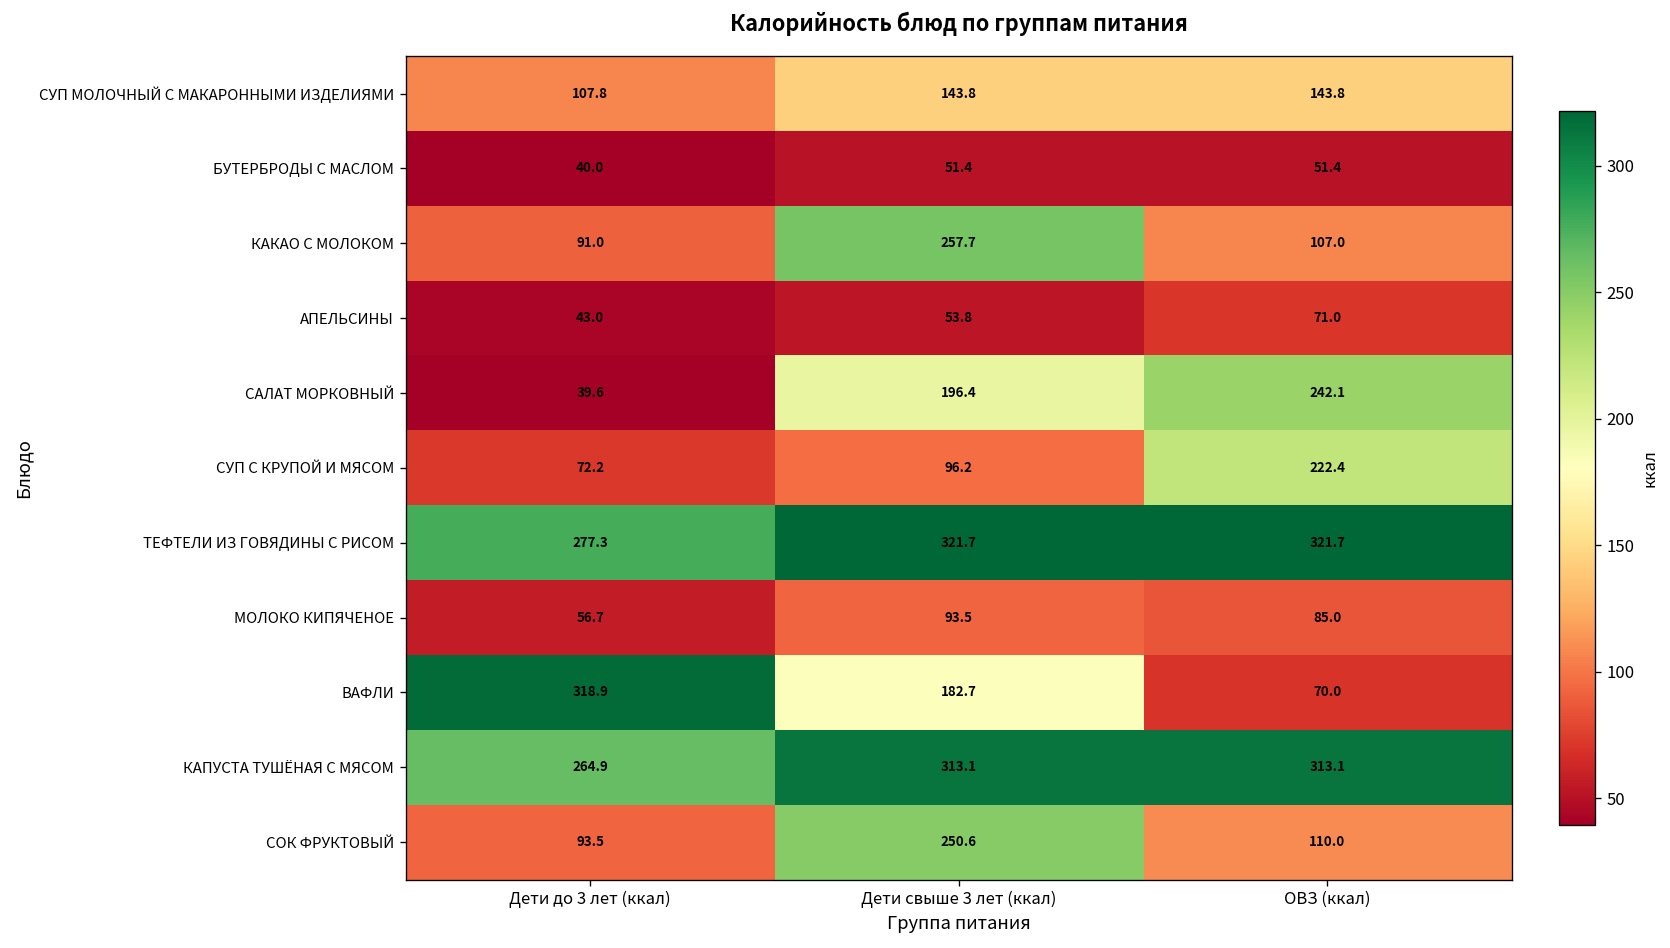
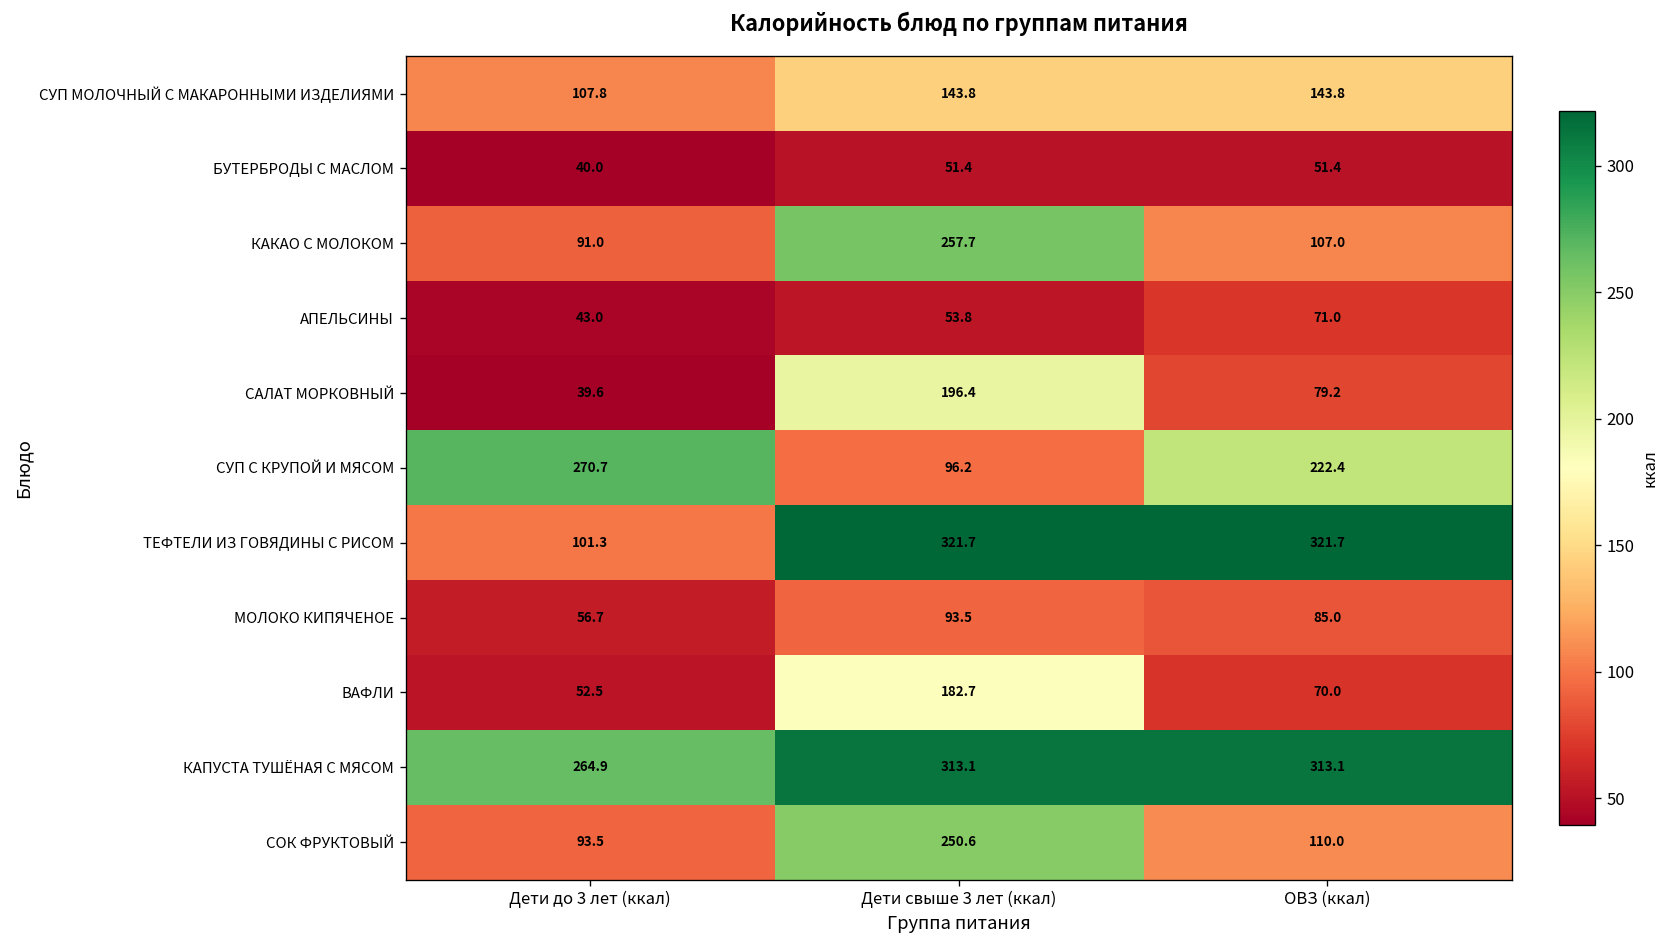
  {
    "СУП МОЛОЧНЫЙ С МАКАРОННЫМИ ИЗДЕЛИЯМИ": {
      "Дети до 3 лет (ккал)": 107.8,
      "Дети свыше 3 лет (ккал)": 143.8,
      "ОВЗ (ккал)": 143.8
    },
    "БУТЕРБРОДЫ С МАСЛОМ": {
      "Дети до 3 лет (ккал)": 40.0,
      "Дети свыше 3 лет (ккал)": 51.4,
      "ОВЗ (ккал)": 51.4
    },
    "КАКАО С МОЛОКОМ": {
      "Дети до 3 лет (ккал)": 91.0,
      "Дети свыше 3 лет (ккал)": 257.7,
      "ОВЗ (ккал)": 107.0
    },
    "АПЕЛЬСИНЫ": {
      "Дети до 3 лет (ккал)": 43.0,
      "Дети свыше 3 лет (ккал)": 53.8,
      "ОВЗ (ккал)": 71.0
    },
    "САЛАТ МОРКОВНЫЙ": {
      "Дети до 3 лет (ккал)": 39.6,
      "Дети свыше 3 лет (ккал)": 196.4,
-     "ОВЗ (ккал)": 242.1
+     "ОВЗ (ккал)": 79.2
    },
    "СУП С КРУПОЙ И МЯСОМ": {
-     "Дети до 3 лет (ккал)": 72.2,
+     "Дети до 3 лет (ккал)": 270.7,
      "Дети свыше 3 лет (ккал)": 96.2,
      "ОВЗ (ккал)": 222.4
    },
    "ТЕФТЕЛИ ИЗ ГОВЯДИНЫ С РИСОМ": {
-     "Дети до 3 лет (ккал)": 277.3,
+     "Дети до 3 лет (ккал)": 101.3,
      "Дети свыше 3 лет (ккал)": 321.7,
      "ОВЗ (ккал)": 321.7
    },
    "МОЛОКО КИПЯЧЕНОЕ": {
      "Дети до 3 лет (ккал)": 56.7,
      "Дети свыше 3 лет (ккал)": 93.5,
      "ОВЗ (ккал)": 85.0
    },
    "ВАФЛИ": {
-     "Дети до 3 лет (ккал)": 318.9,
+     "Дети до 3 лет (ккал)": 52.5,
      "Дети свыше 3 лет (ккал)": 182.7,
      "ОВЗ (ккал)": 70.0
    },
    "КАПУСТА ТУШЁНАЯ С МЯСОМ": {
      "Дети до 3 лет (ккал)": 264.9,
      "Дети свыше 3 лет (ккал)": 313.1,
      "ОВЗ (ккал)": 313.1
    },
    "СОК ФРУКТОВЫЙ": {
      "Дети до 3 лет (ккал)": 93.5,
      "Дети свыше 3 лет (ккал)": 250.6,
      "ОВЗ (ккал)": 110.0
    }
  }
